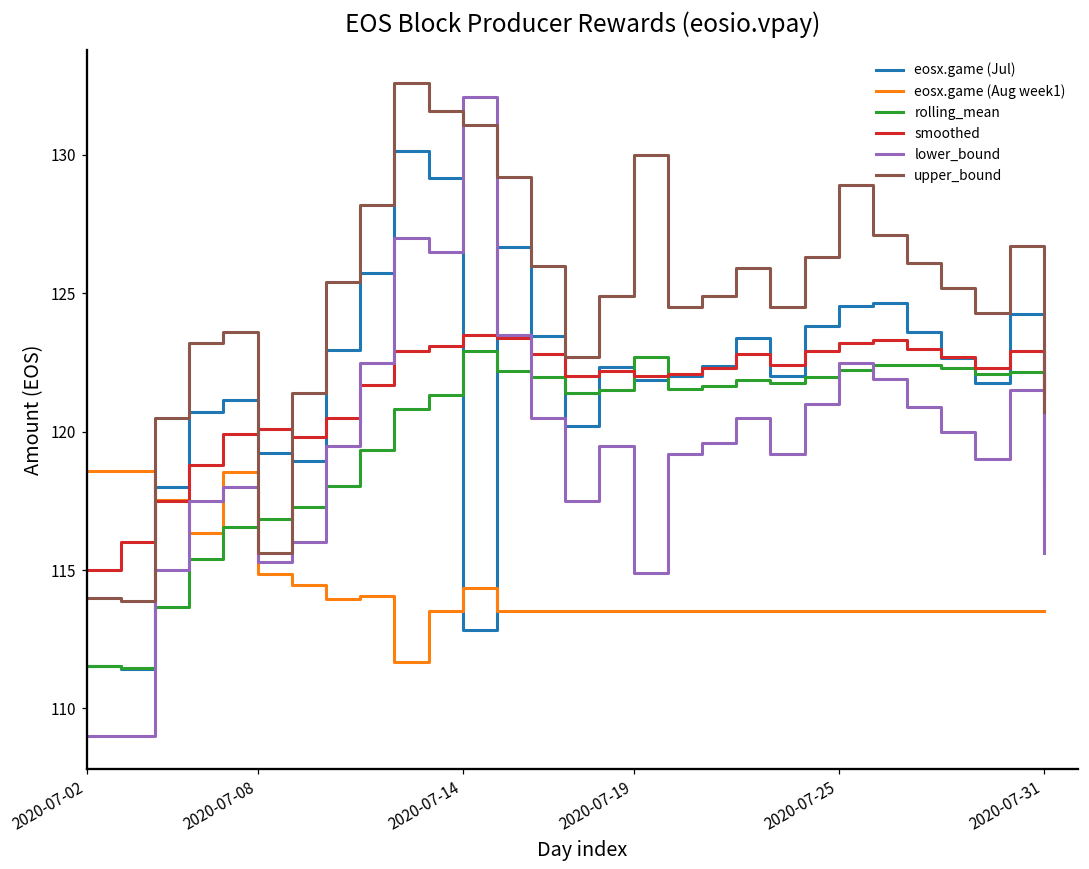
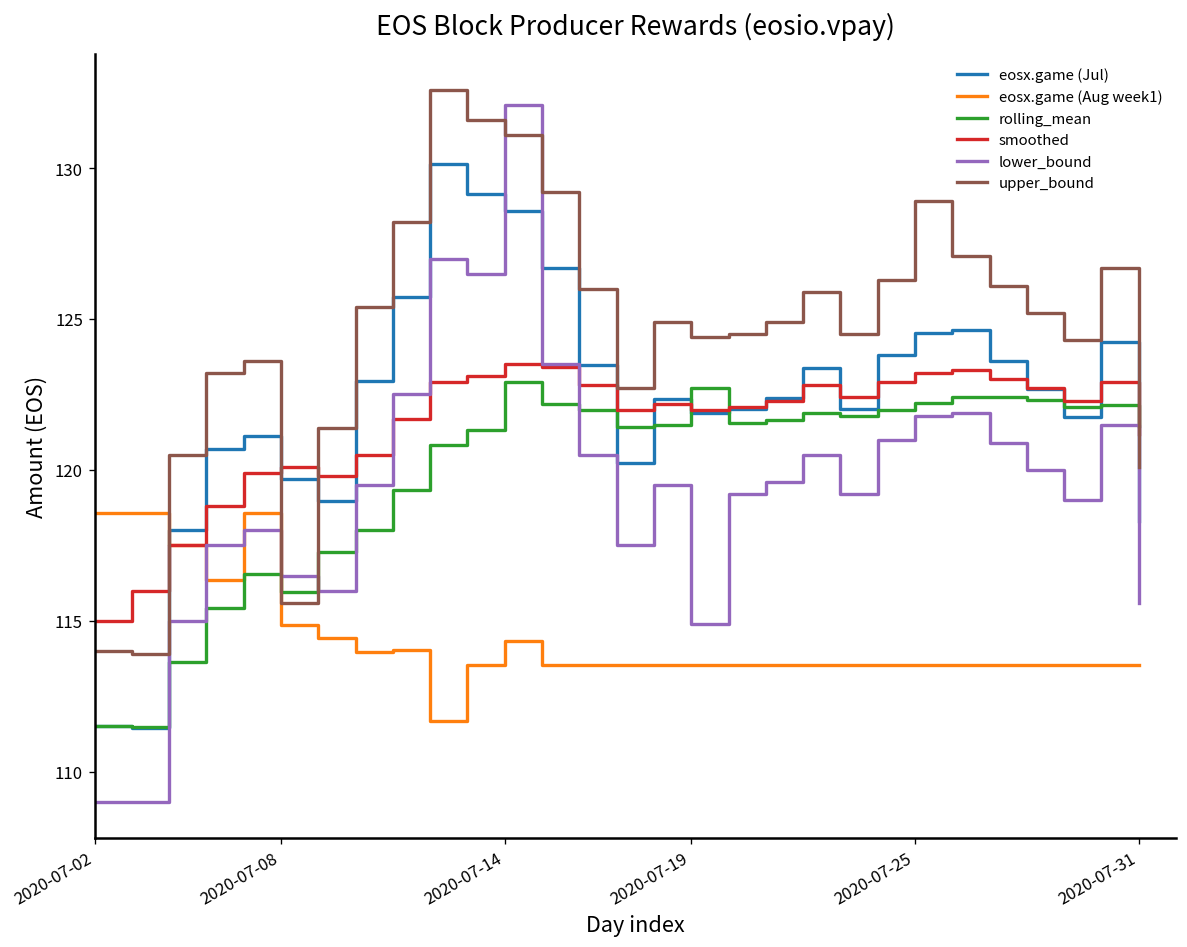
  {
    "eosx.game (Jul)": {
-     "2020-07-08": 119.2,
-     "2020-07-14": 112.8,
+     "2020-07-08": 119.7,
+     "2020-07-14": 128.6,
      "2020-07-19": 121.9,
      "2020-07-25": 124.5,
      "2020-07-31": 118.3
    },
    "eosx.game (Aug week1)": {
      "2020-07-02": 118.6,
      "2020-07-08": 114.8,
      "2020-07-14": 114.3,
      "2020-07-19": 113.5,
      "2020-07-25": 113.5,
      "2020-07-31": 113.5
    },
    "rolling_mean": {
-     "2020-07-08": 116.8,
+     "2020-07-08": 115.9,
      "2020-07-14": 122.9,
      "2020-07-19": 122.7,
      "2020-07-25": 122.2,
      "2020-07-31": 121.5
    },
    "smoothed": {
      "2020-07-02": 115.0,
      "2020-07-08": 120.1,
      "2020-07-14": 123.5,
      "2020-07-19": 122.0,
      "2020-07-25": 123.2,
      "2020-07-31": 121.2
    },
    "lower_bound": {
      "2020-07-02": 109.0,
-     "2020-07-08": 115.3,
+     "2020-07-08": 116.5,
      "2020-07-14": 132.1,
      "2020-07-19": 114.9,
-     "2020-07-25": 122.5,
+     "2020-07-25": 121.8,
      "2020-07-31": 115.6
    },
    "upper_bound": {
      "2020-07-02": 114.0,
      "2020-07-08": 115.6,
      "2020-07-14": 131.1,
-     "2020-07-19": 130.0,
+     "2020-07-19": 124.4,
      "2020-07-25": 128.9,
-     "2020-07-31": 120.7
+     "2020-07-31": 120.1
    }
  }
